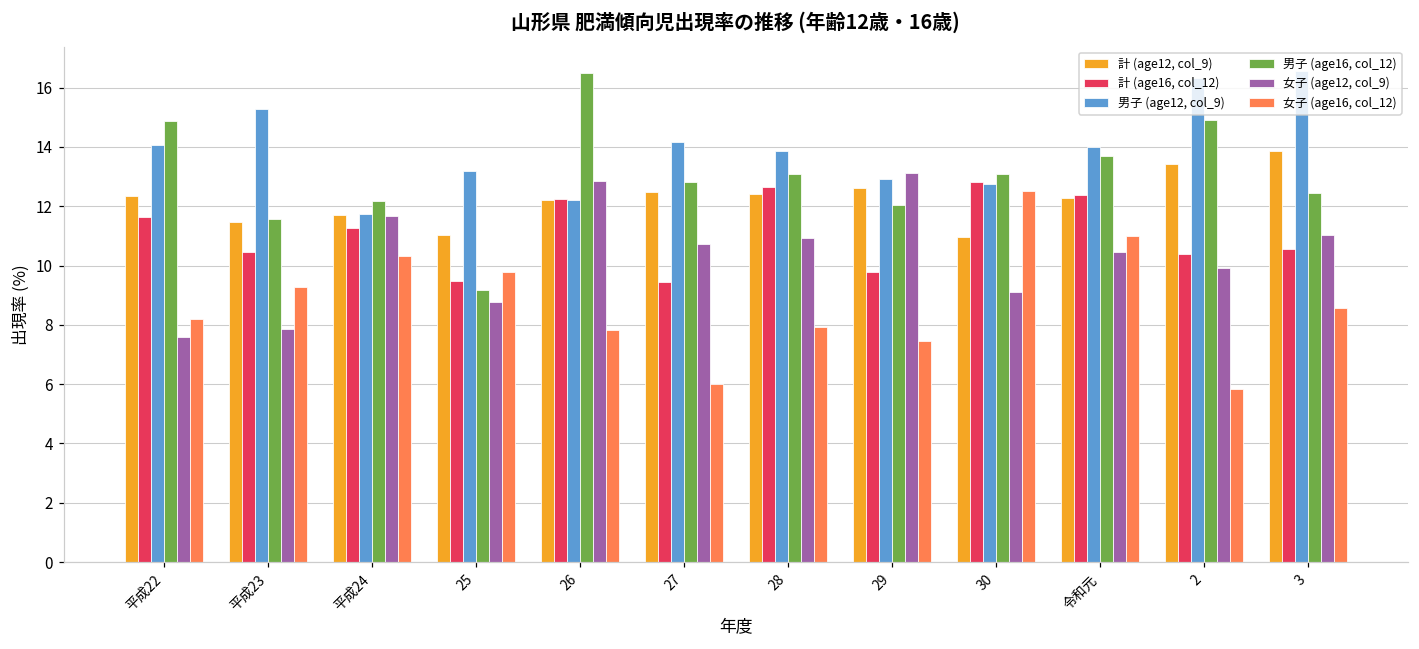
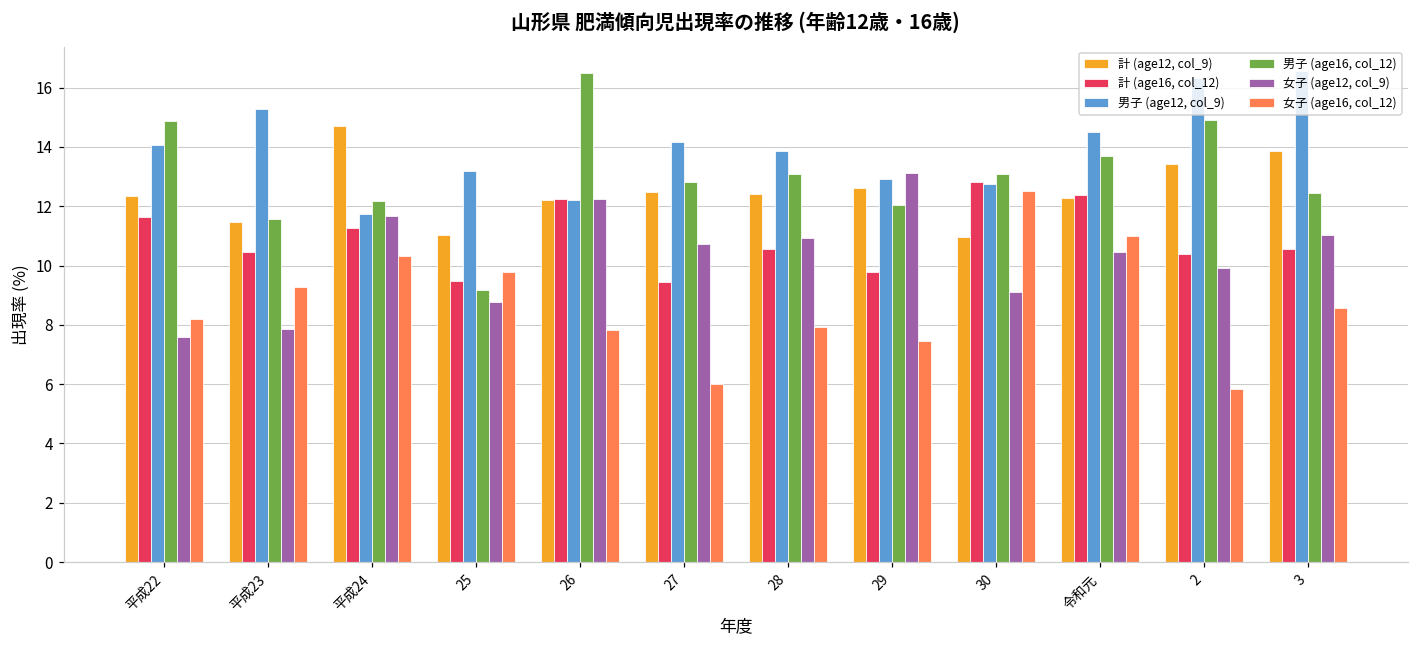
  {
    "計 (age12, col_9)": {
      "平成22": 12.3,
      "平成23": 11.5,
-     "平成24": 11.7,
+     "平成24": 14.7,
      "25": 11.0,
      "26": 12.2,
      "27": 12.5,
      "28": 12.4,
      "29": 12.6,
      "30": 11.0,
      "令和元": 12.3,
      "2": 13.4,
      "3": 13.9
    },
    "計 (age16, col_12)": {
      "平成22": 11.6,
      "平成23": 10.5,
      "平成24": 11.3,
      "25": 9.5,
      "26": 12.3,
      "27": 9.5,
-     "28": 12.6,
+     "28": 10.6,
      "29": 9.8,
      "30": 12.8,
      "令和元": 12.4,
      "2": 10.4,
      "3": 10.6
    },
    "男子 (age12, col_9)": {
      "平成22": 14.1,
      "平成23": 15.3,
      "平成24": 11.7,
      "25": 13.2,
      "26": 12.2,
      "27": 14.2,
      "28": 13.9,
      "29": 12.9,
      "30": 12.8,
-     "令和元": 14.0
+     "令和元": 14.5
    },
    "男子 (age16, col_12)": {
      "平成22": 14.9,
      "平成23": 11.6,
      "平成24": 12.2,
      "25": 9.2,
      "26": 16.5,
      "27": 12.8,
      "28": 13.1,
      "29": 12.0,
      "30": 13.1,
      "令和元": 13.7,
      "2": 14.9,
      "3": 12.4
    },
    "女子 (age12, col_9)": {
      "平成22": 7.6,
      "平成23": 7.9,
      "平成24": 11.7,
      "25": 8.8,
-     "26": 12.8,
+     "26": 12.2,
      "27": 10.7,
      "28": 10.9,
      "29": 13.1,
      "30": 9.1,
      "令和元": 10.4,
      "2": 9.9,
      "3": 11.0
    },
    "女子 (age16, col_12)": {
      "平成22": 8.2,
      "平成23": 9.3,
      "平成24": 10.3,
      "25": 9.8,
      "26": 7.8,
      "27": 6.0,
      "28": 7.9,
      "29": 7.5,
      "30": 12.5,
      "令和元": 11.0,
      "2": 5.8,
      "3": 8.6
    }
  }
